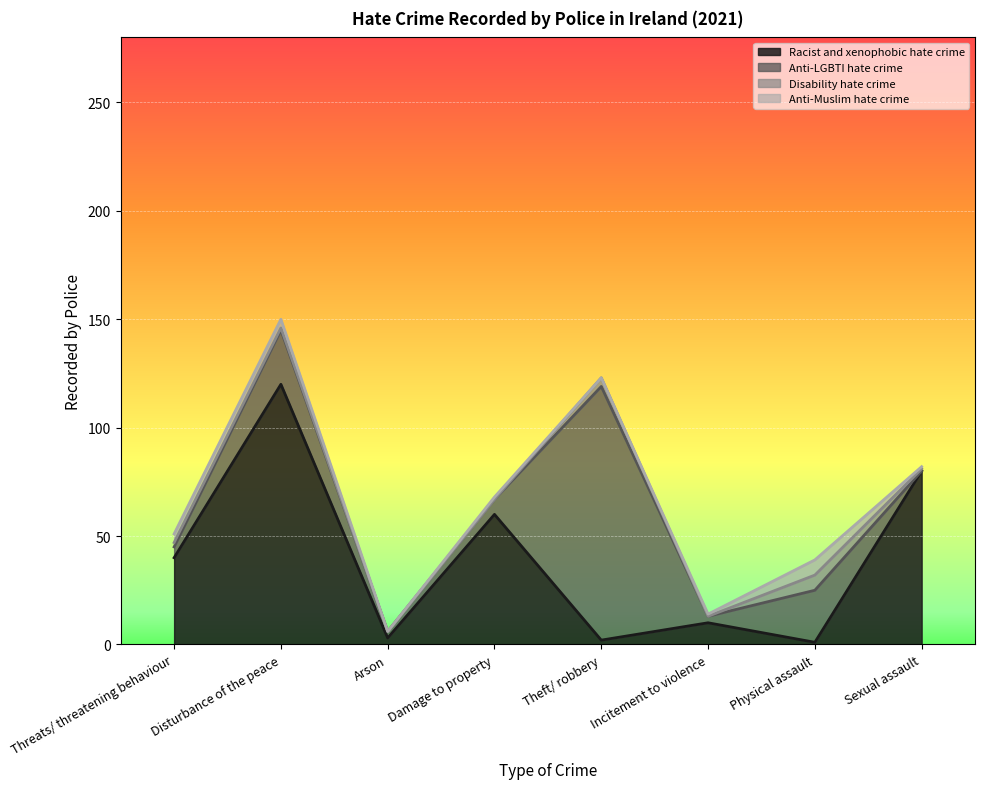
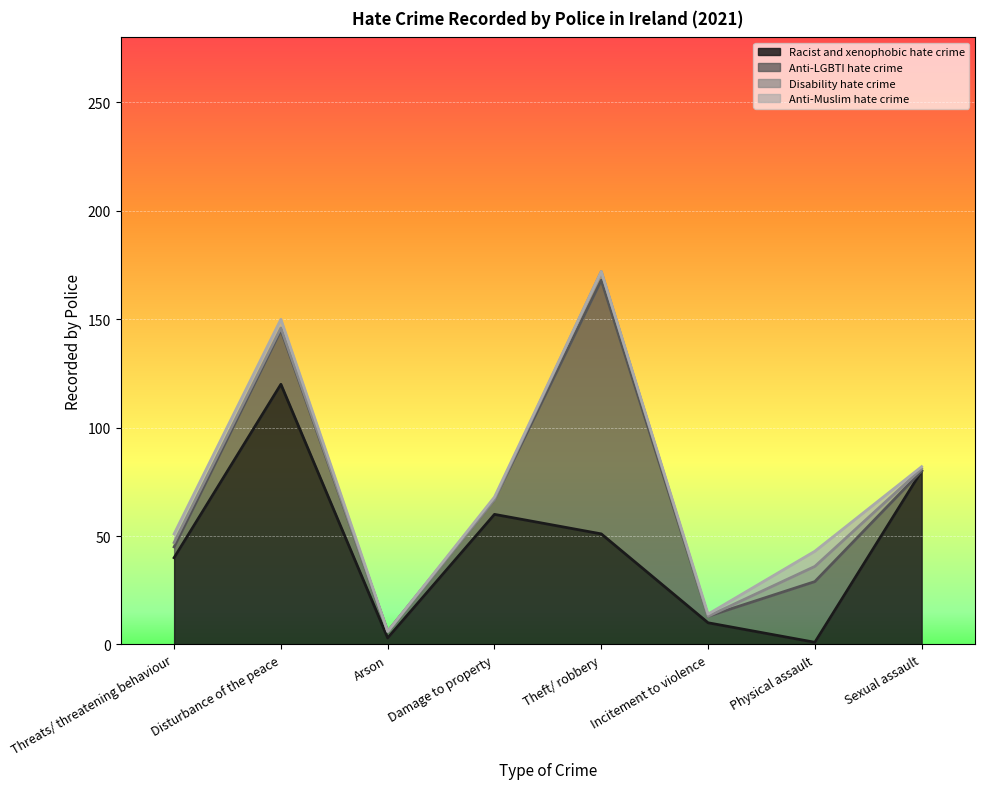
  {
    "Racist and xenophobic hate crime": {
      "Threats/ threatening behaviour": 40,
      "Disturbance of the peace": 120,
      "Arson": 3,
      "Damage to property": 60,
-     "Theft/ robbery": 2,
+     "Theft/ robbery": 51,
      "Incitement to violence": 10,
      "Physical assault": 1
    },
    "Anti-LGBTI hate crime": {
      "Threats/ threatening behaviour": 5,
      "Theft/ robbery": 117,
-     "Physical assault": 24
+     "Physical assault": 28
    }
  }
